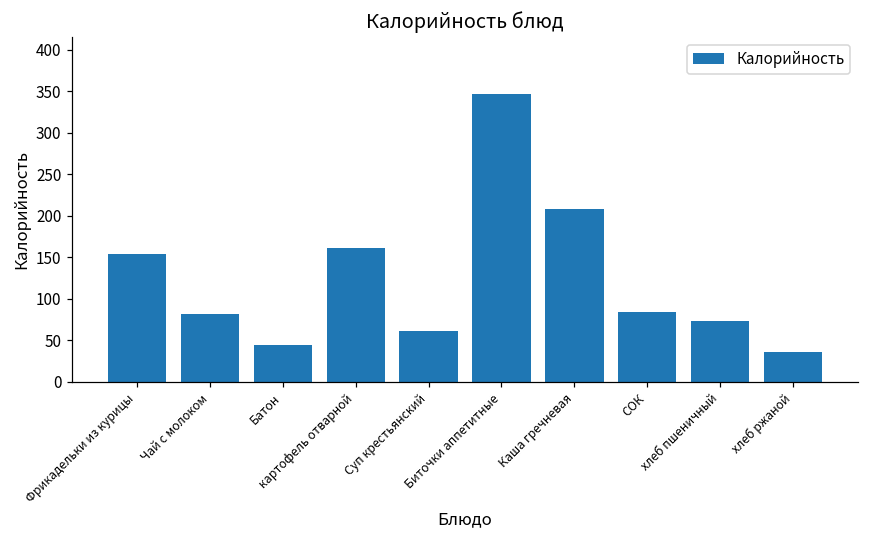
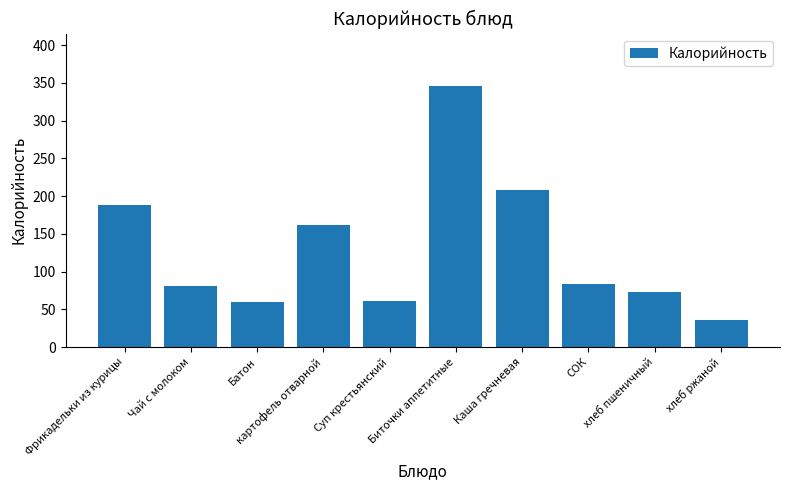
  {
-   "Фрикадельки из курицы": 150,
+   "Фрикадельки из курицы": 190,
    "Чай с молоком": 80,
-   "Батон": 40,
+   "Батон": 60,
    "картофель отварной": 160,
    "Суп крестьянский": 60,
    "Биточки аппетитные": 350,
    "Каша гречневая": 210,
    "СОК": 80,
    "хлеб пшеничный": 70,
    "хлеб ржаной": 40
  }
